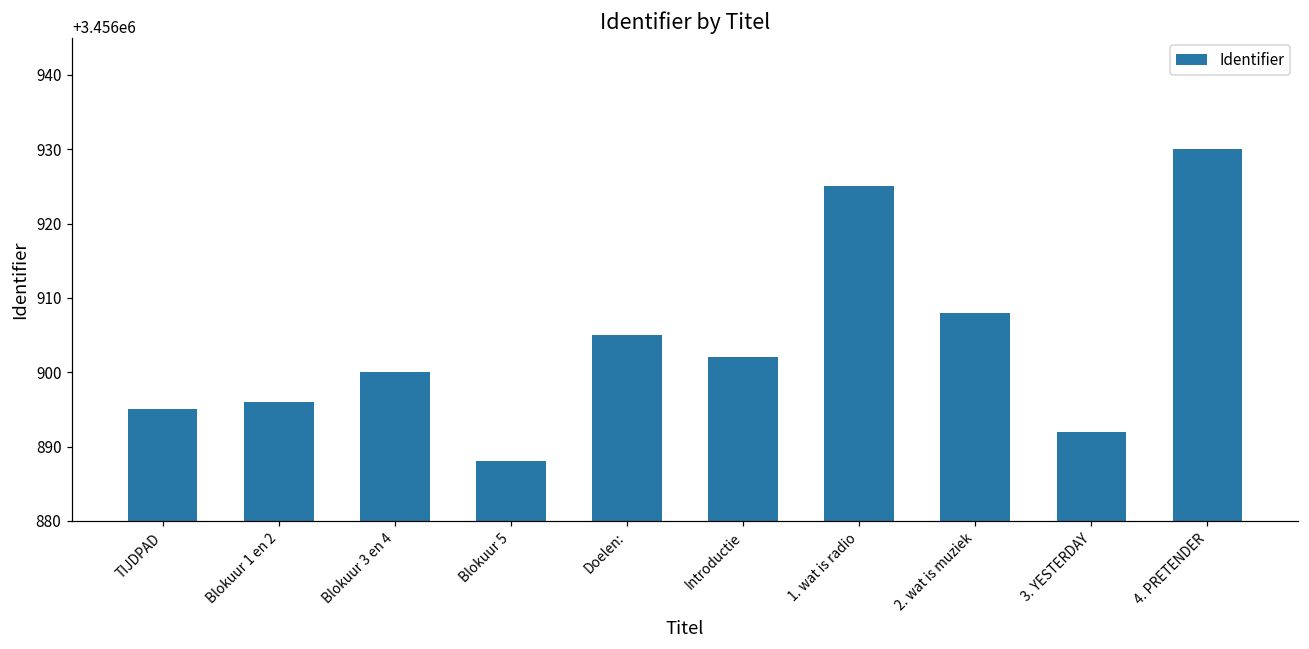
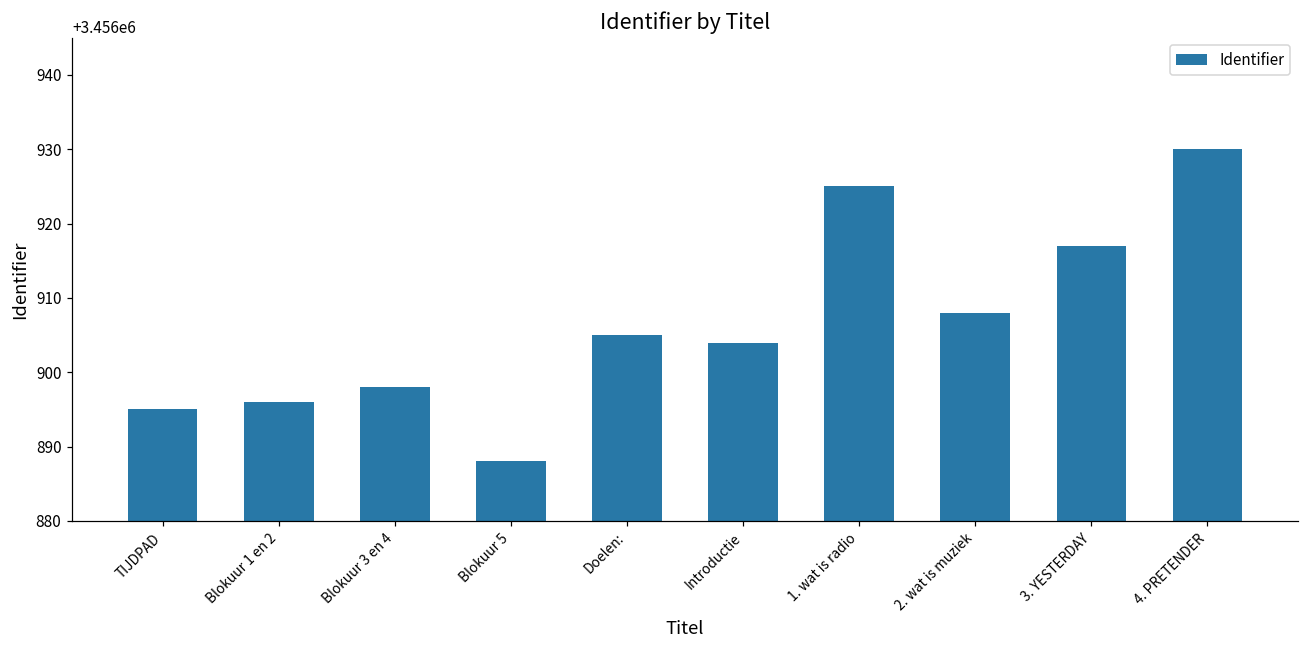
  {
    "TIJDPAD": 3456895,
    "Blokuur 1 en 2": 3456896,
-   "Blokuur 3 en 4": 3456900,
+   "Blokuur 3 en 4": 3456898,
    "Blokuur 5": 3456888,
    "Doelen:": 3456905,
-   "Introductie": 3456902,
+   "Introductie": 3456904,
    "1. wat is radio": 3456925,
    "2. wat is muziek": 3456908,
-   "3. YESTERDAY": 3456892,
+   "3. YESTERDAY": 3456917,
    "4. PRETENDER": 3456930
  }
